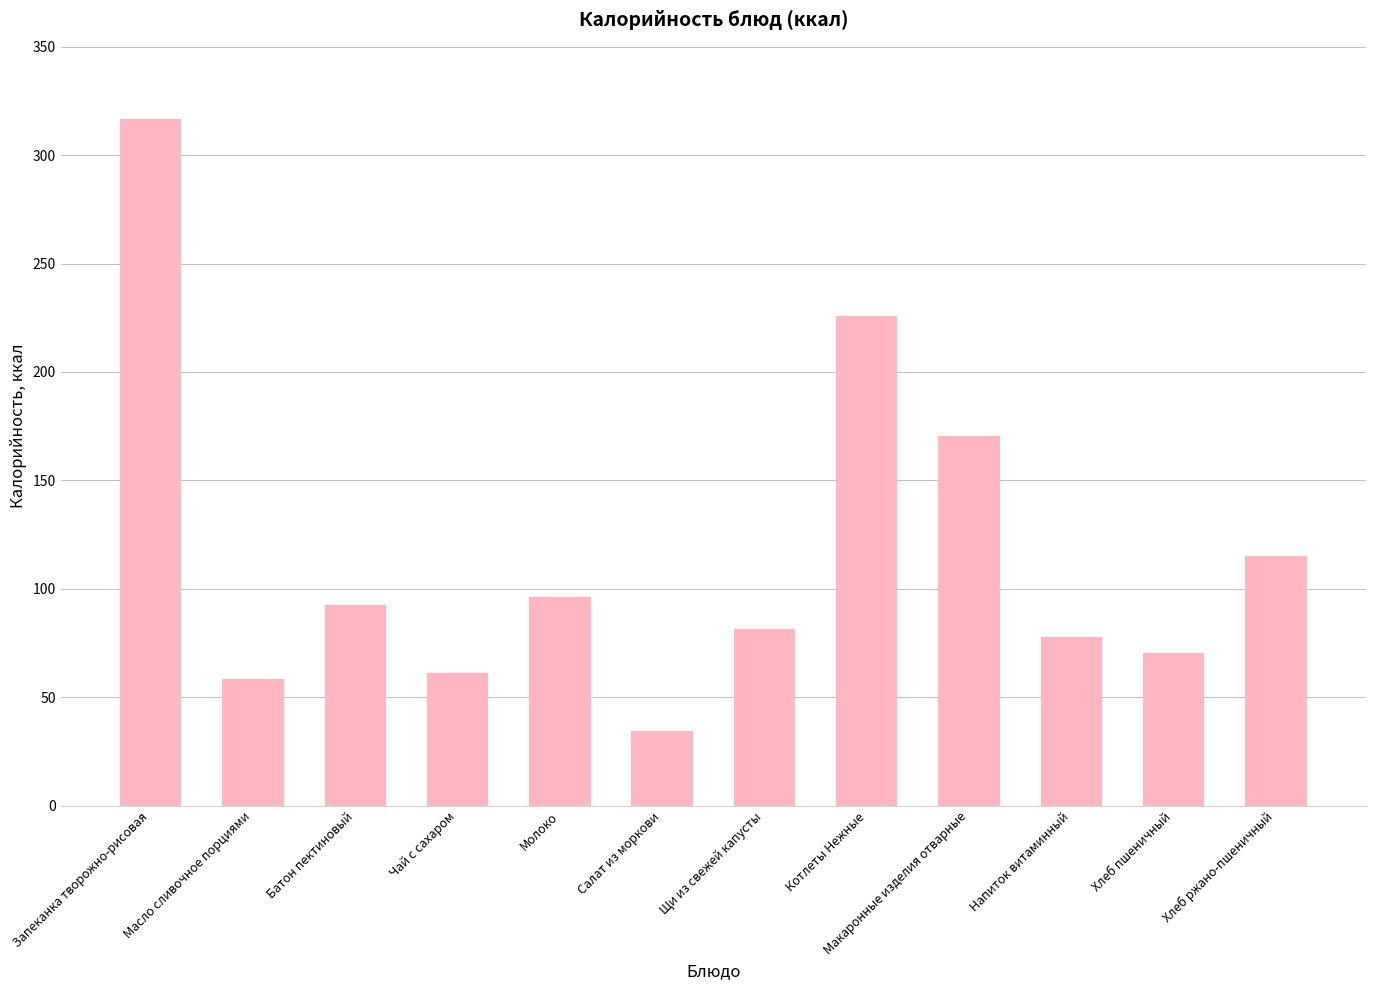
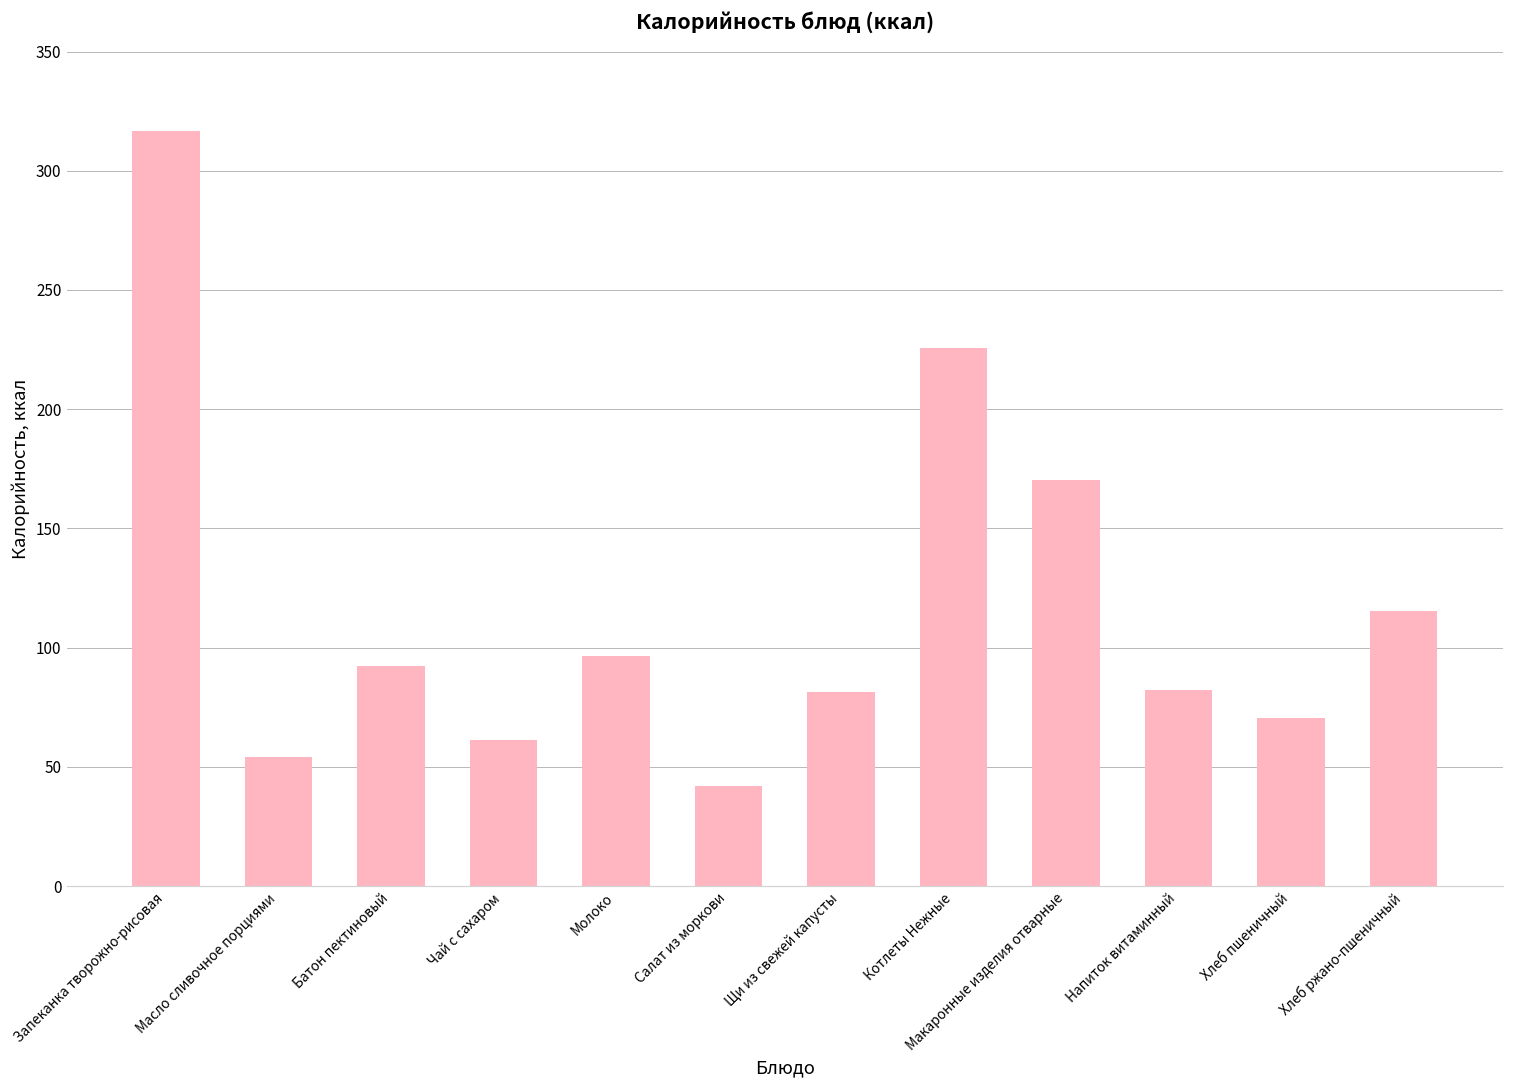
  {
    "Запеканка творожно-рисовая": 317,
-   "Масло сливочное порциями": 58,
+   "Масло сливочное порциями": 54,
    "Батон пектиновый": 92,
    "Чай с сахаром": 61,
    "Молоко": 96,
-   "Салат из моркови": 34,
+   "Салат из моркови": 42,
    "Щи из свежей капусты": 81,
    "Котлеты Нежные": 226,
    "Макаронные изделия отварные": 170,
-   "Напиток витаминный": 78,
+   "Напиток витаминный": 82,
    "Хлеб пшеничный": 70,
    "Хлеб ржано-пшеничный": 115
  }
